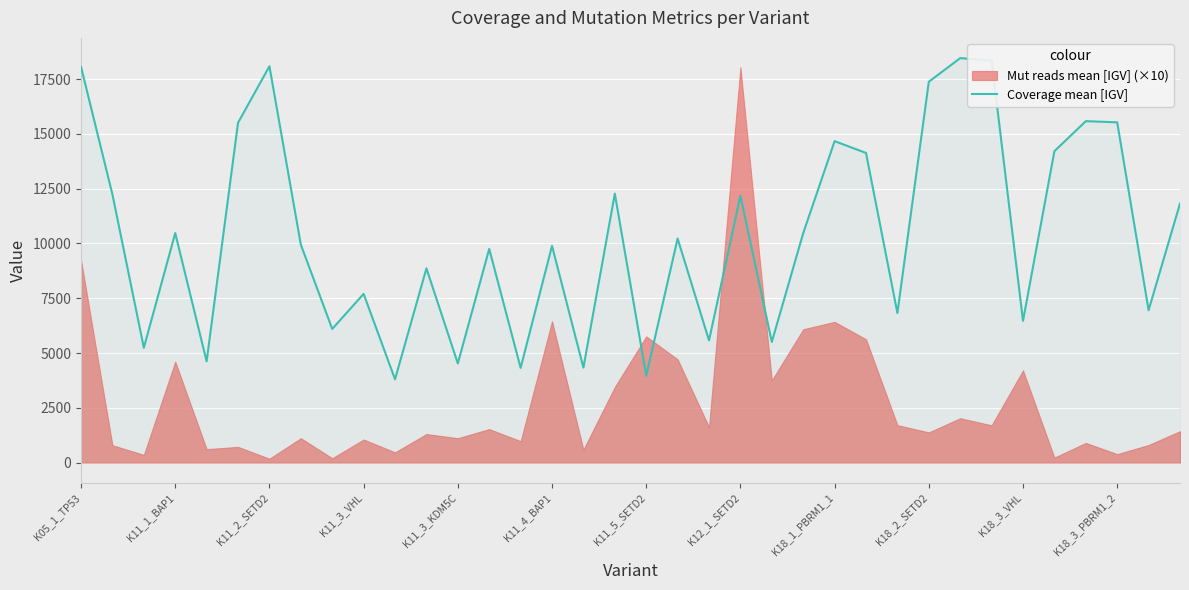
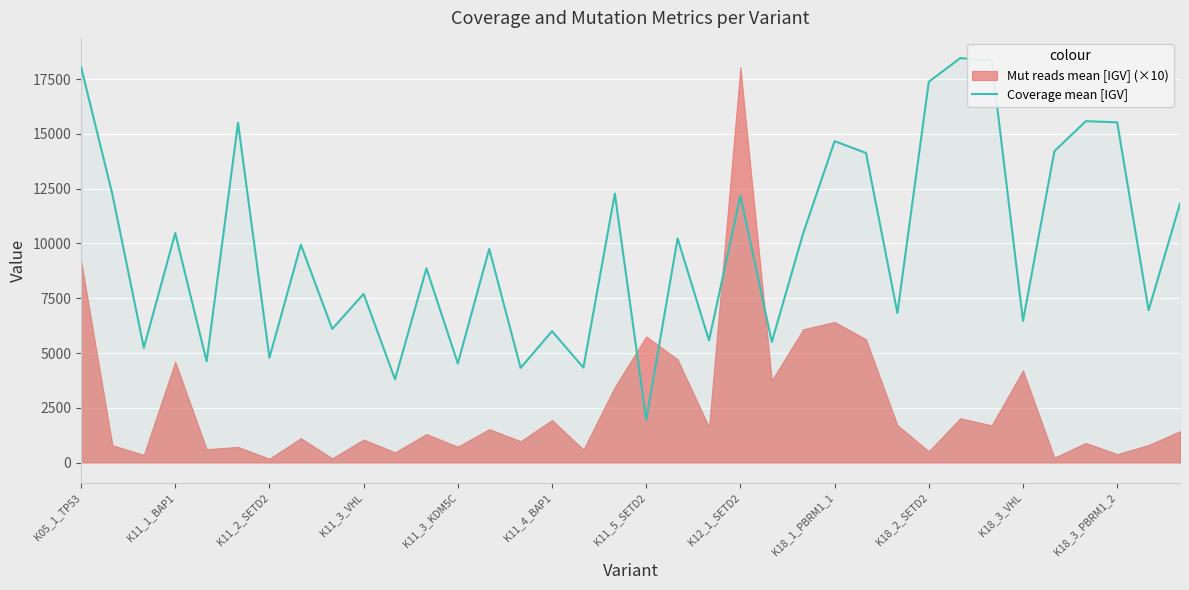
  {
    "Coverage mean [IGV]": {
      "K05_1_TP53": 18100,
      "K11_1_BAP1": 10500,
-     "K11_2_SETD2": 18100,
+     "K11_2_SETD2": 4800,
      "K11_3_VHL": 7700,
      "K11_3_KDM5C": 4500,
-     "K11_4_BAP1": 9900,
-     "K11_5_SETD2": 4000,
+     "K11_4_BAP1": 6000,
+     "K11_5_SETD2": 2000,
      "K12_1_SETD2": 12200,
      "K18_1_PBRM1_1": 14700,
      "K18_2_SETD2": 17400,
      "K18_3_VHL": 6500,
      "K18_3_PBRM1_2": 15500
    },
    "Mut reads mean [IGV] (×10)": {
      "K05_1_TP53": 9200,
      "K11_1_BAP1": 4600,
      "K11_2_SETD2": 200,
      "K11_3_VHL": 1100,
-     "K11_3_KDM5C": 1100,
-     "K11_4_BAP1": 6500,
+     "K11_3_KDM5C": 700,
+     "K11_4_BAP1": 1900,
      "K11_5_SETD2": 5800,
      "K12_1_SETD2": 18000,
      "K18_1_PBRM1_1": 6400,
-     "K18_2_SETD2": 1400,
+     "K18_2_SETD2": 500,
      "K18_3_VHL": 4200,
      "K18_3_PBRM1_2": 400
    }
  }
